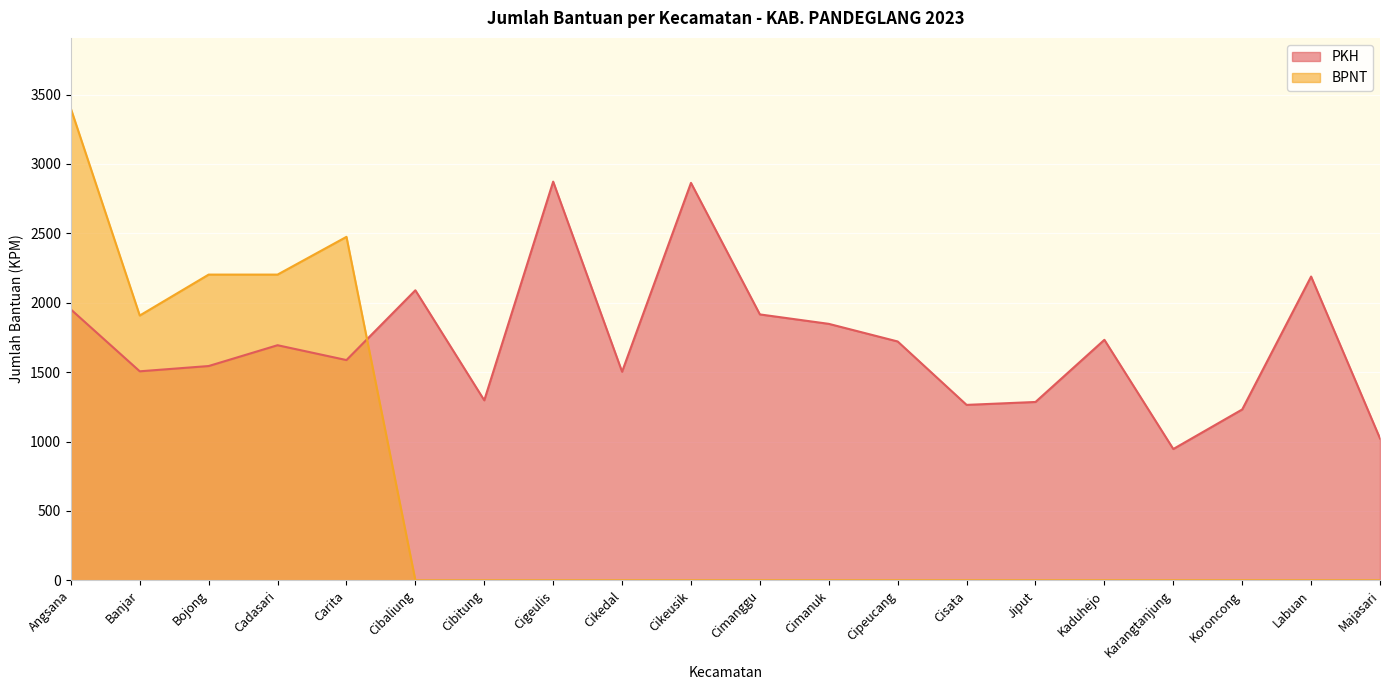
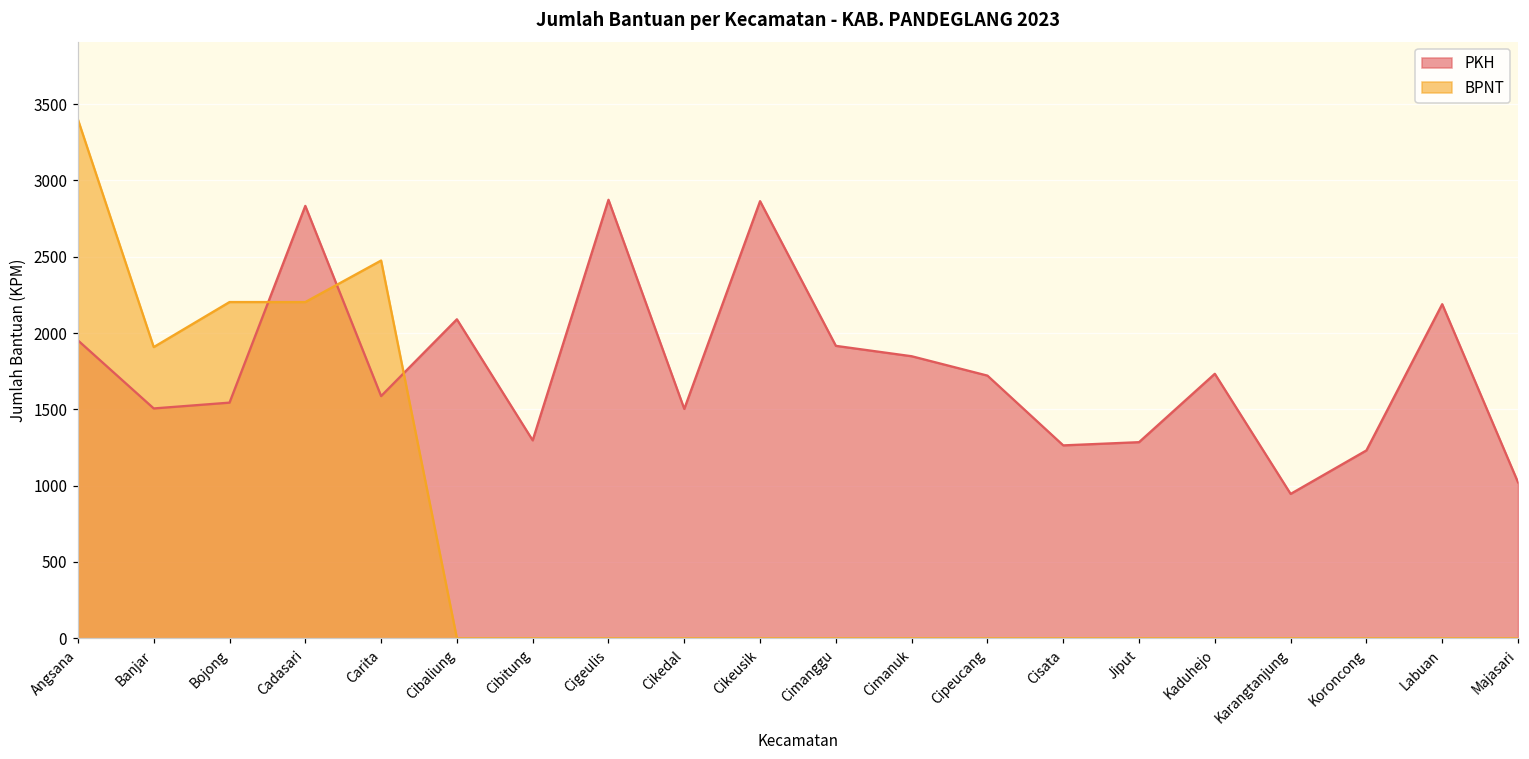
  {
    "PKH": {
      "Angsana": 1950,
      "Banjar": 1510,
      "Bojong": 1540,
-     "Cadasari": 1690,
+     "Cadasari": 2830,
      "Carita": 1590,
      "Cibaliung": 2090,
      "Cibitung": 1300,
      "Cigeulis": 2870,
      "Cikedal": 1500,
      "Cikeusik": 2860,
      "Cimanggu": 1920,
      "Cimanuk": 1850,
      "Cipeucang": 1720,
      "Cisata": 1260,
      "Jiput": 1290,
      "Kaduhejo": 1730,
      "Karangtanjung": 950,
      "Koroncong": 1230,
      "Labuan": 2190,
      "Majasari": 1020
    },
    "BPNT": {
      "Angsana": 3400,
      "Banjar": 1910,
      "Bojong": 2200,
      "Cadasari": 2200,
      "Carita": 2480,
      "Cibaliung": 0,
      "Cibitung": 0,
      "Cigeulis": 0,
      "Cikedal": 0,
      "Cikeusik": 0,
      "Cimanggu": 0,
      "Cimanuk": 0,
      "Cipeucang": 0,
      "Cisata": 0,
      "Jiput": 0,
      "Kaduhejo": 0,
      "Karangtanjung": 0,
      "Koroncong": 0,
      "Labuan": 0,
      "Majasari": 0
    }
  }
